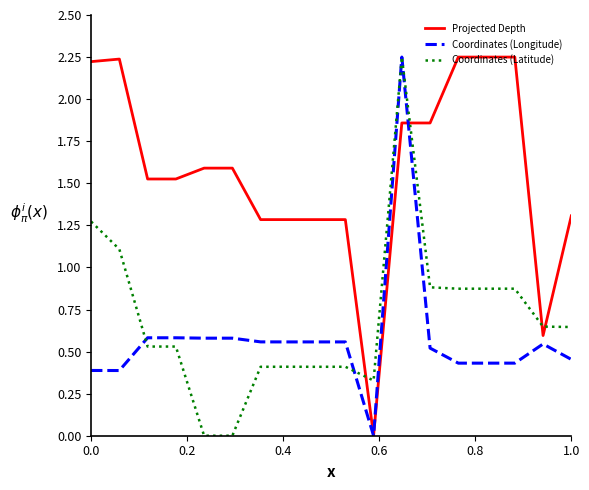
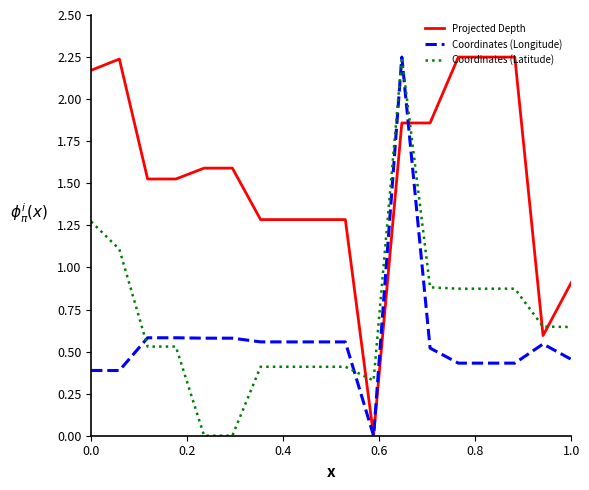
  {
    "Projected Depth": {
-     "0.0": 2.22,
-     "1.0": 1.31
+     "0.0": 2.17,
+     "1.0": 0.91
    },
    "Coordinates (Longitude)": {
      "0.0": 0.39,
      "1.0": 0.45
    },
    "Coordinates (Latitude)": {
      "0.0": 1.27,
      "1.0": 0.65
    }
  }
